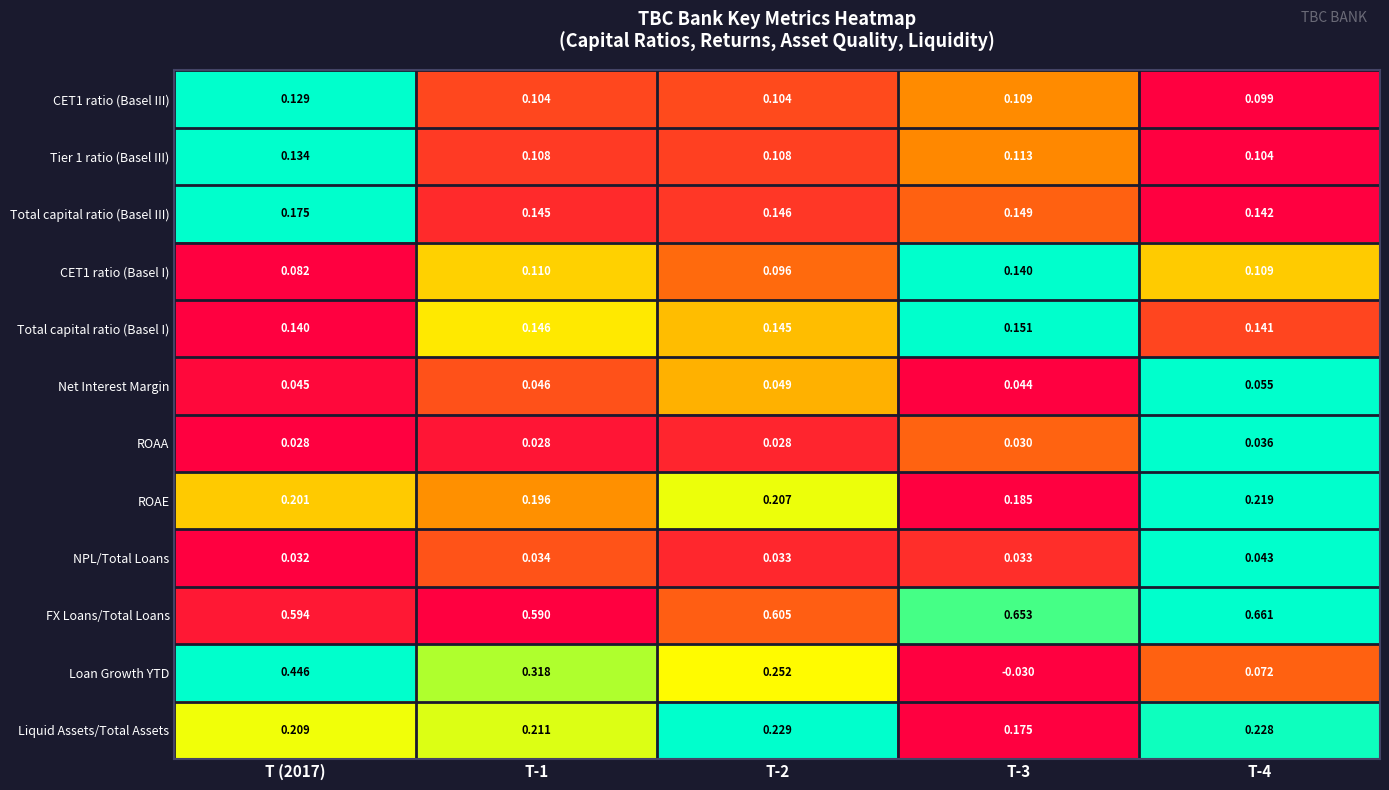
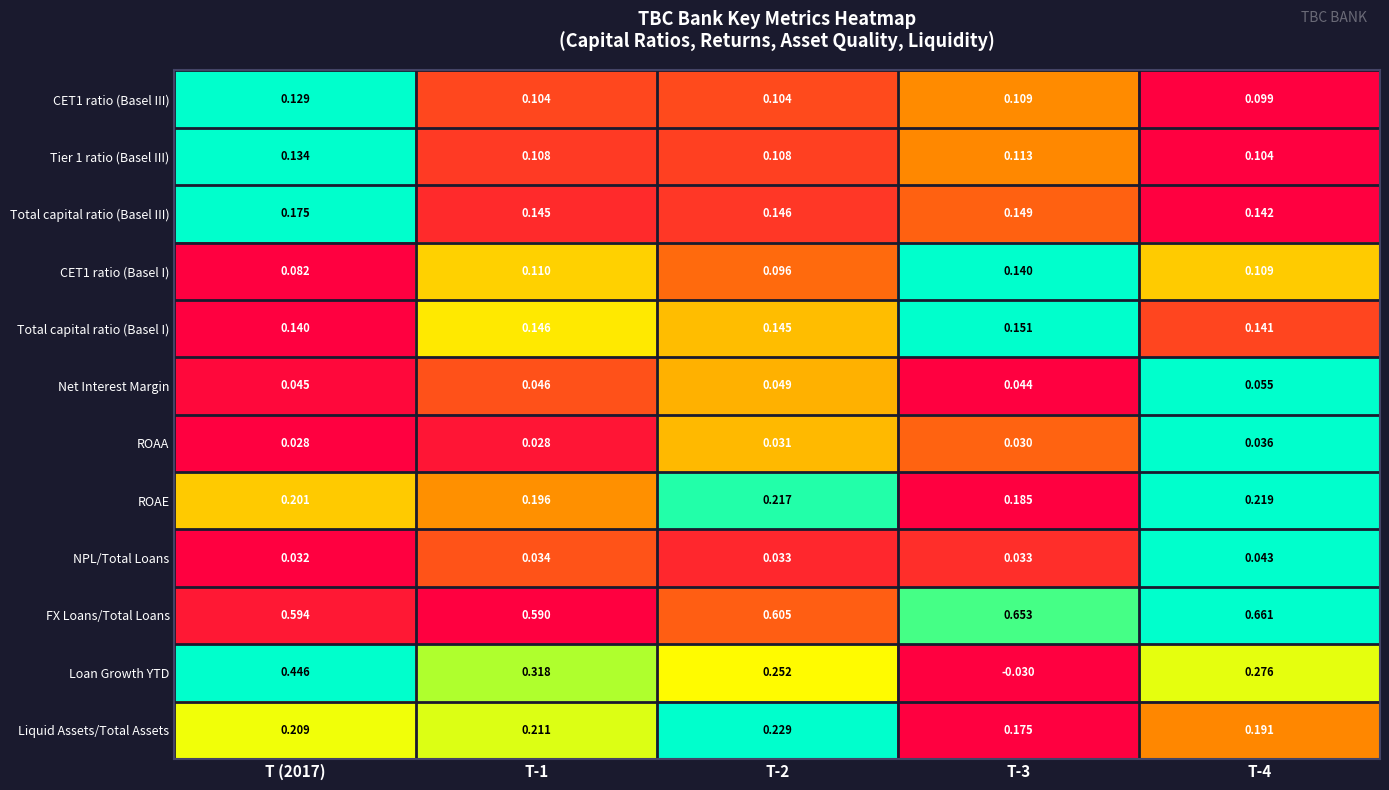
  {
    "CET1 ratio (Basel III)": {
      "T (2017)": 0.129,
      "T-1": 0.104,
      "T-2": 0.104,
      "T-3": 0.109,
      "T-4": 0.099
    },
    "Tier 1 ratio (Basel III)": {
      "T (2017)": 0.134,
      "T-1": 0.108,
      "T-2": 0.108,
      "T-3": 0.113,
      "T-4": 0.104
    },
    "Total capital ratio (Basel III)": {
      "T (2017)": 0.175,
      "T-1": 0.145,
      "T-2": 0.146,
      "T-3": 0.149,
      "T-4": 0.142
    },
    "CET1 ratio (Basel I)": {
      "T (2017)": 0.082,
      "T-1": 0.110,
      "T-2": 0.096,
      "T-3": 0.140,
      "T-4": 0.109
    },
    "Total capital ratio (Basel I)": {
      "T (2017)": 0.140,
      "T-1": 0.146,
      "T-2": 0.145,
      "T-3": 0.151,
      "T-4": 0.141
    },
    "Net Interest Margin": {
      "T (2017)": 0.045,
      "T-1": 0.046,
      "T-2": 0.049,
      "T-3": 0.044,
      "T-4": 0.055
    },
    "ROAA": {
      "T (2017)": 0.028,
      "T-1": 0.028,
-     "T-2": 0.028,
+     "T-2": 0.031,
      "T-3": 0.030,
      "T-4": 0.036
    },
    "ROAE": {
      "T (2017)": 0.201,
      "T-1": 0.196,
-     "T-2": 0.207,
+     "T-2": 0.217,
      "T-3": 0.185,
      "T-4": 0.219
    },
    "NPL/Total Loans": {
      "T (2017)": 0.032,
      "T-1": 0.034,
      "T-2": 0.033,
      "T-3": 0.033,
      "T-4": 0.043
    },
    "FX Loans/Total Loans": {
      "T (2017)": 0.594,
      "T-1": 0.590,
      "T-2": 0.605,
      "T-3": 0.653,
      "T-4": 0.661
    },
    "Loan Growth YTD": {
      "T (2017)": 0.446,
      "T-1": 0.318,
      "T-2": 0.252,
      "T-3": -0.030,
-     "T-4": 0.072
+     "T-4": 0.276
    },
    "Liquid Assets/Total Assets": {
      "T (2017)": 0.209,
      "T-1": 0.211,
      "T-2": 0.229,
      "T-3": 0.175,
-     "T-4": 0.228
+     "T-4": 0.191
    }
  }
